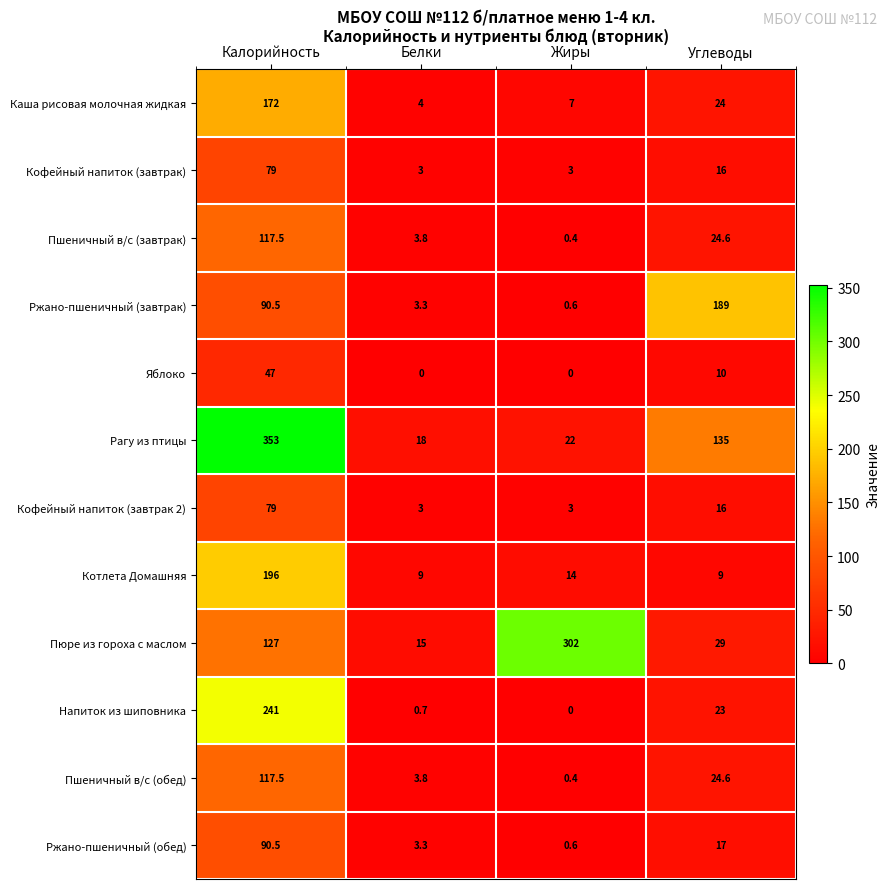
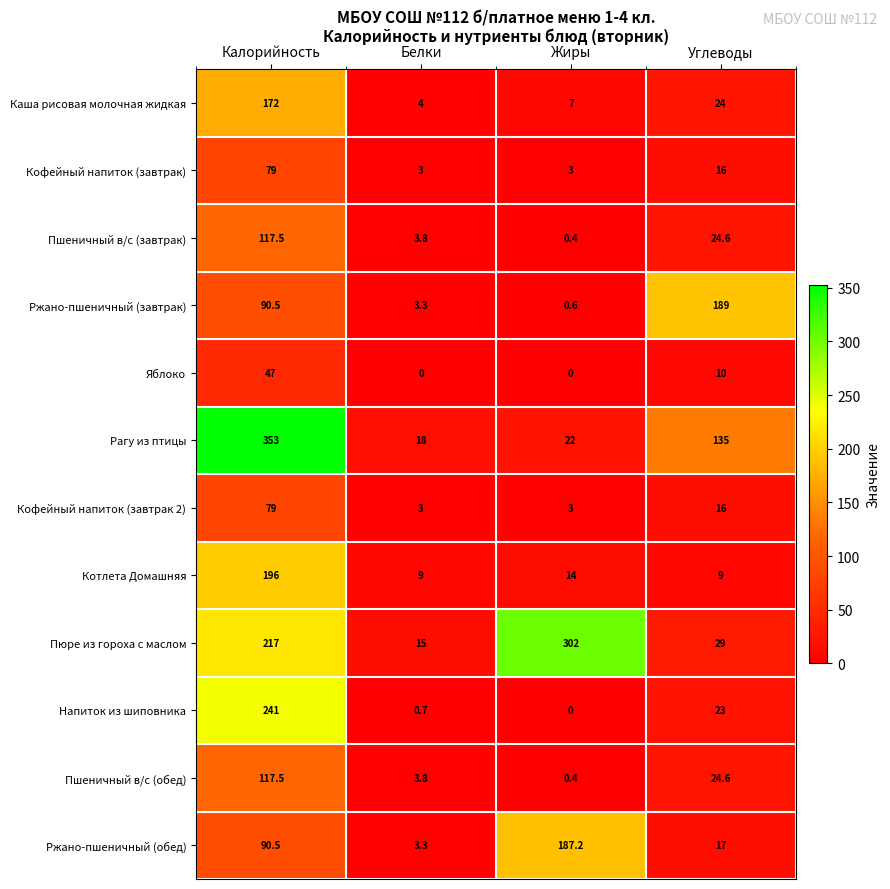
  {
    "Каша рисовая молочная жидкая": {
      "Калорийность": 172,
      "Белки": 4,
      "Жиры": 7,
      "Углеводы": 24
    },
    "Кофейный напиток (завтрак)": {
      "Калорийность": 79,
      "Белки": 3,
      "Жиры": 3,
      "Углеводы": 16
    },
    "Пшеничный в/с (завтрак)": {
      "Калорийность": 117.5,
      "Белки": 3.8,
      "Жиры": 0.4,
      "Углеводы": 24.6
    },
    "Ржано-пшеничный (завтрак)": {
      "Калорийность": 90.5,
      "Белки": 3.3,
      "Жиры": 0.6,
      "Углеводы": 189
    },
    "Яблоко": {
      "Калорийность": 47,
      "Белки": 0,
      "Жиры": 0,
      "Углеводы": 10
    },
    "Рагу из птицы": {
      "Калорийность": 353,
      "Белки": 18,
      "Жиры": 22,
      "Углеводы": 135
    },
    "Кофейный напиток (завтрак 2)": {
      "Калорийность": 79,
      "Белки": 3,
      "Жиры": 3,
      "Углеводы": 16
    },
    "Котлета Домашняя": {
      "Калорийность": 196,
      "Белки": 9,
      "Жиры": 14,
      "Углеводы": 9
    },
    "Пюре из гороха с маслом": {
-     "Калорийность": 127,
+     "Калорийность": 217,
      "Белки": 15,
      "Жиры": 302,
      "Углеводы": 29
    },
    "Напиток из шиповника": {
      "Калорийность": 241,
      "Белки": 0.7,
      "Жиры": 0,
      "Углеводы": 23
    },
    "Пшеничный в/с (обед)": {
      "Калорийность": 117.5,
      "Белки": 3.8,
      "Жиры": 0.4,
      "Углеводы": 24.6
    },
    "Ржано-пшеничный (обед)": {
      "Калорийность": 90.5,
      "Белки": 3.3,
-     "Жиры": 0.6,
+     "Жиры": 187.2,
      "Углеводы": 17
    }
  }
